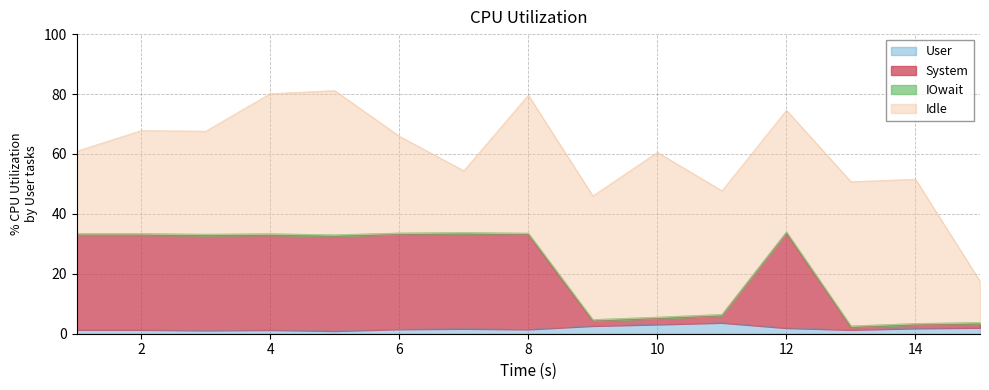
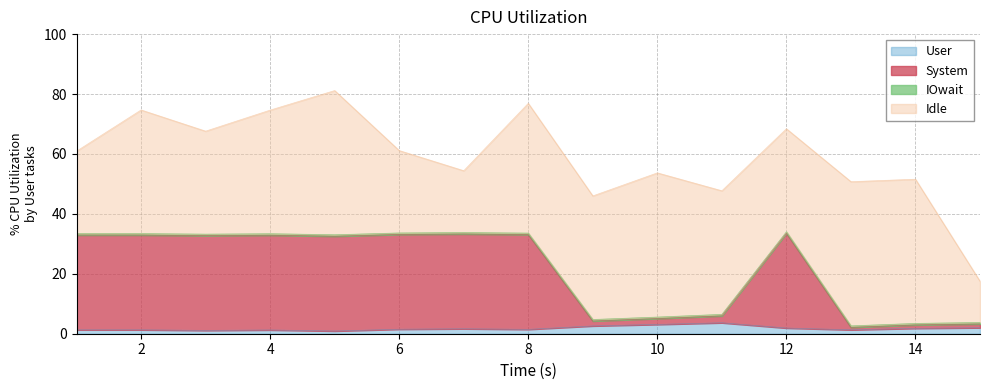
  {
    "User": {
      "2": 1,
      "4": 1,
      "6": 2,
      "8": 1,
      "10": 3,
      "12": 2,
      "14": 2
    },
    "Idle": {
-     "2": 34,
-     "4": 47,
-     "6": 32,
-     "8": 46,
-     "10": 55,
-     "12": 41,
+     "2": 41,
+     "4": 41,
+     "6": 28,
+     "8": 43,
+     "10": 48,
+     "12": 34,
      "14": 48
    }
  }
